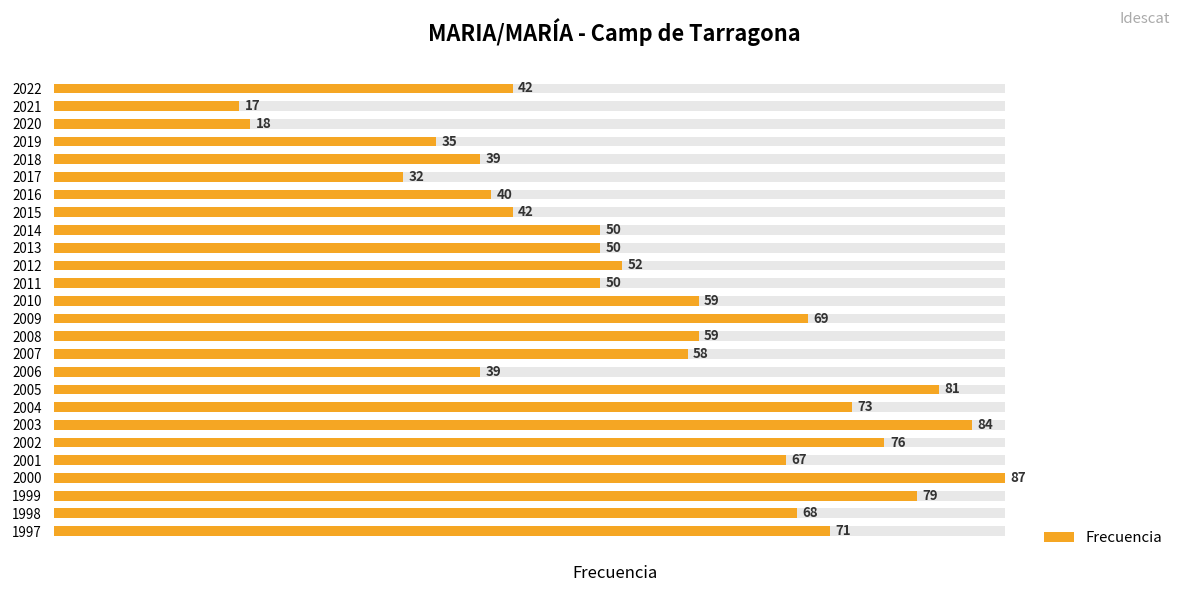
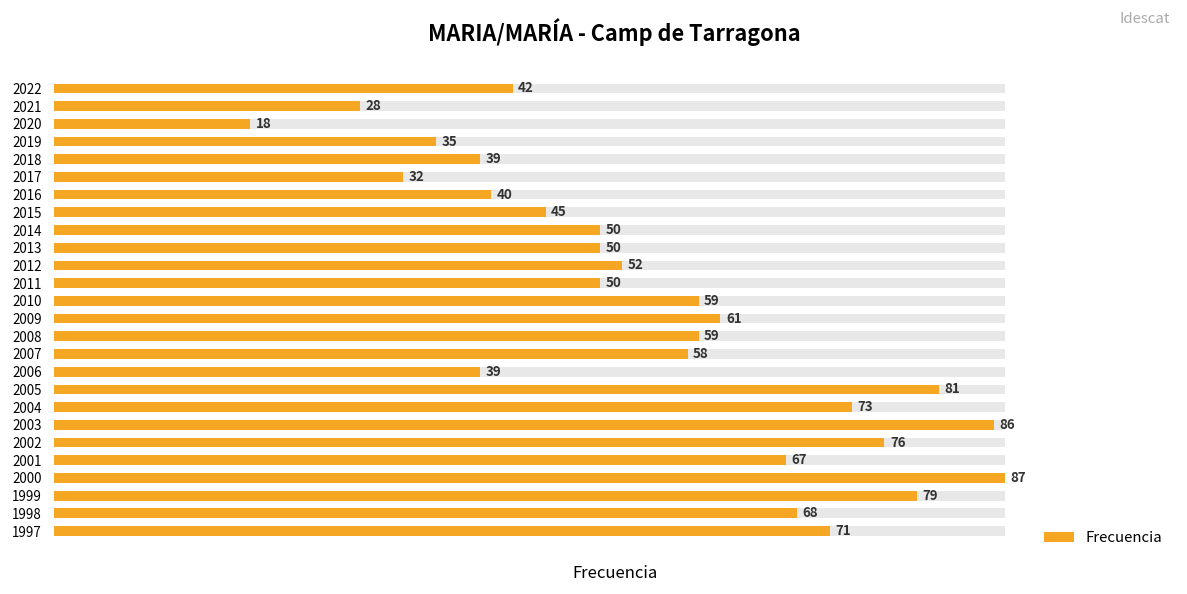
  {
    "Frecuencia": {
-     "2021": 17,
-     "2015": 42,
-     "2009": 69,
-     "2003": 84,
+     "2021": 28,
+     "2015": 45,
+     "2009": 61,
+     "2003": 86,
      "2000": 87
    }
  }
